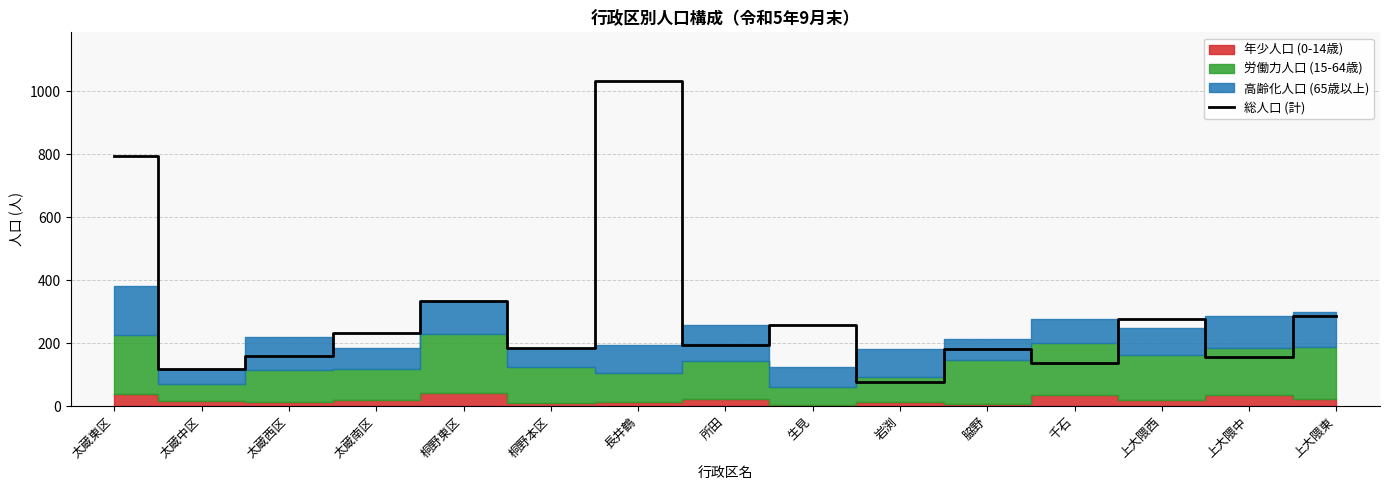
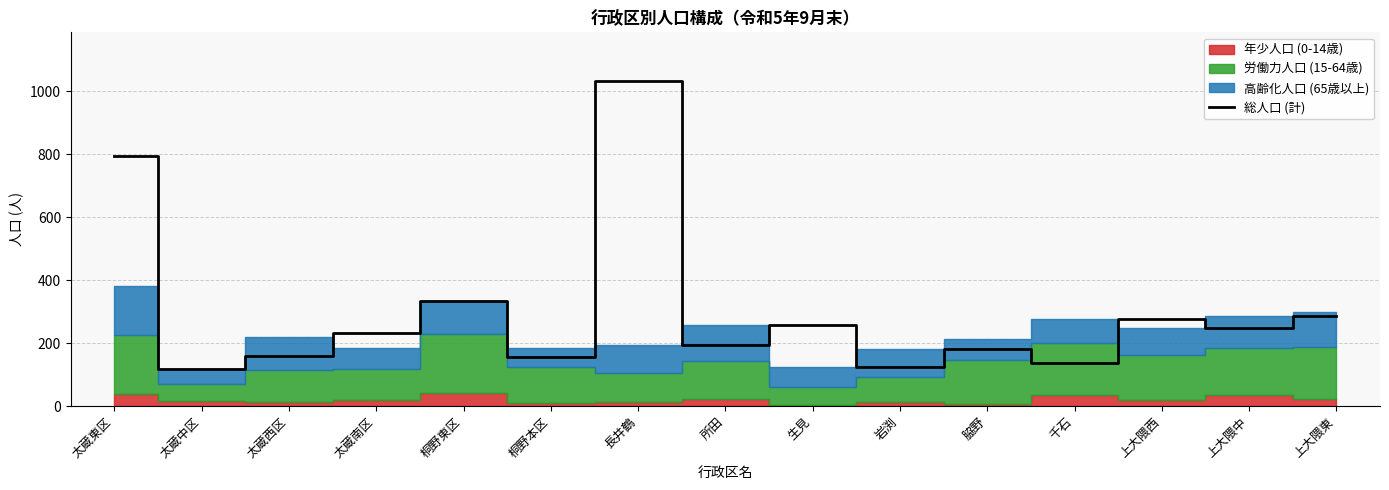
  {
    "総人口 (計)": {
      "太蔵東区": 790,
      "太蔵中区": 120,
      "太蔵西区": 160,
      "太蔵南区": 230,
      "桐野東区": 340,
-     "桐野本区": 190,
+     "桐野本区": 160,
      "長井鶴": 1030,
      "所田": 190,
      "生見": 260,
-     "岩渕": 80,
+     "岩渕": 130,
      "脇野": 180,
      "千石": 140,
      "上大隈西": 280,
-     "上大隈中": 160,
+     "上大隈中": 250,
      "上大隈東": 290
    }
  }
